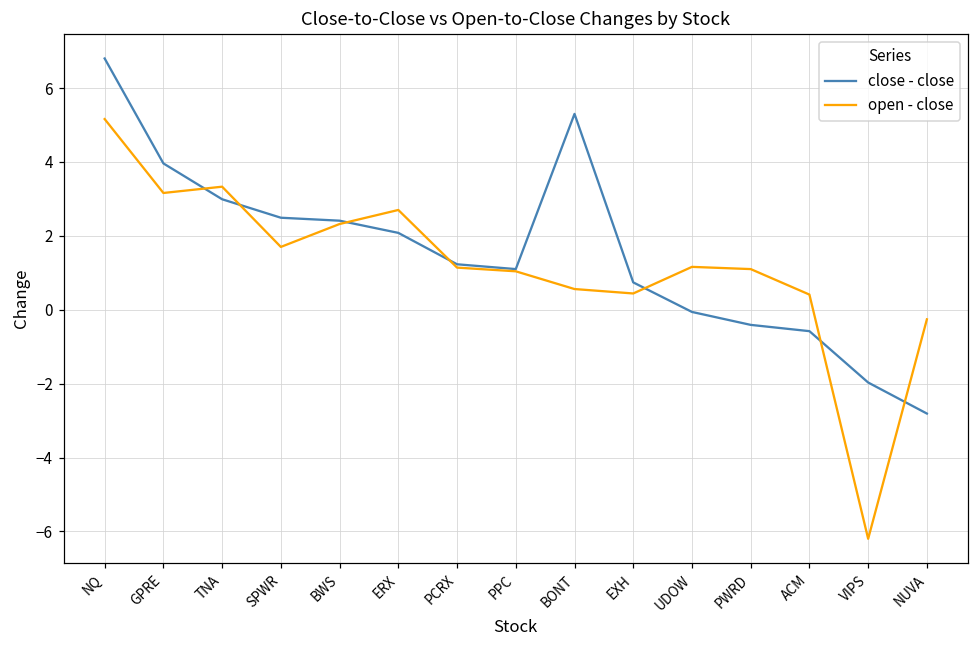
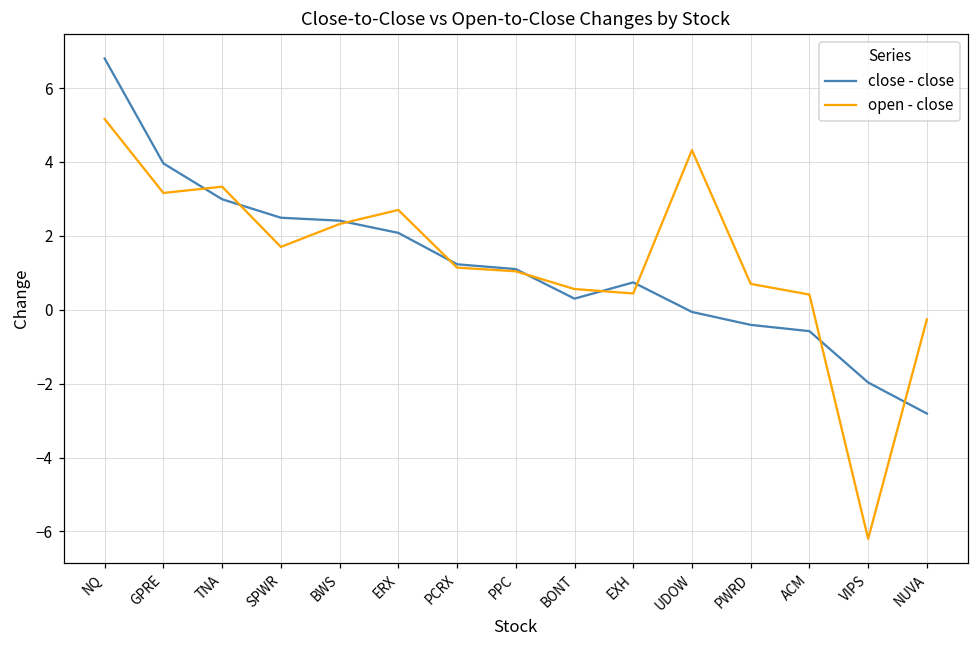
  {
    "close - close": {
      "NQ": 6.8,
      "GPRE": 4.0,
      "TNA": 3.0,
      "SPWR": 2.5,
      "BWS": 2.4,
      "ERX": 2.1,
      "PCRX": 1.2,
-     "BONT": 5.3,
+     "BONT": 0.3,
      "EXH": 0.7,
      "UDOW": -0.1,
      "PWRD": -0.4,
      "ACM": -0.6,
      "VIPS": -2.0,
      "NUVA": -2.8
    },
    "open - close": {
      "NQ": 5.2,
      "GPRE": 3.2,
      "TNA": 3.3,
      "SPWR": 1.7,
      "BWS": 2.3,
      "ERX": 2.7,
      "PCRX": 1.1,
      "BONT": 0.6,
      "EXH": 0.4,
-     "UDOW": 1.2,
-     "PWRD": 1.1,
+     "UDOW": 4.3,
+     "PWRD": 0.7,
      "ACM": 0.4,
      "VIPS": -6.2,
      "NUVA": -0.3
    }
  }
